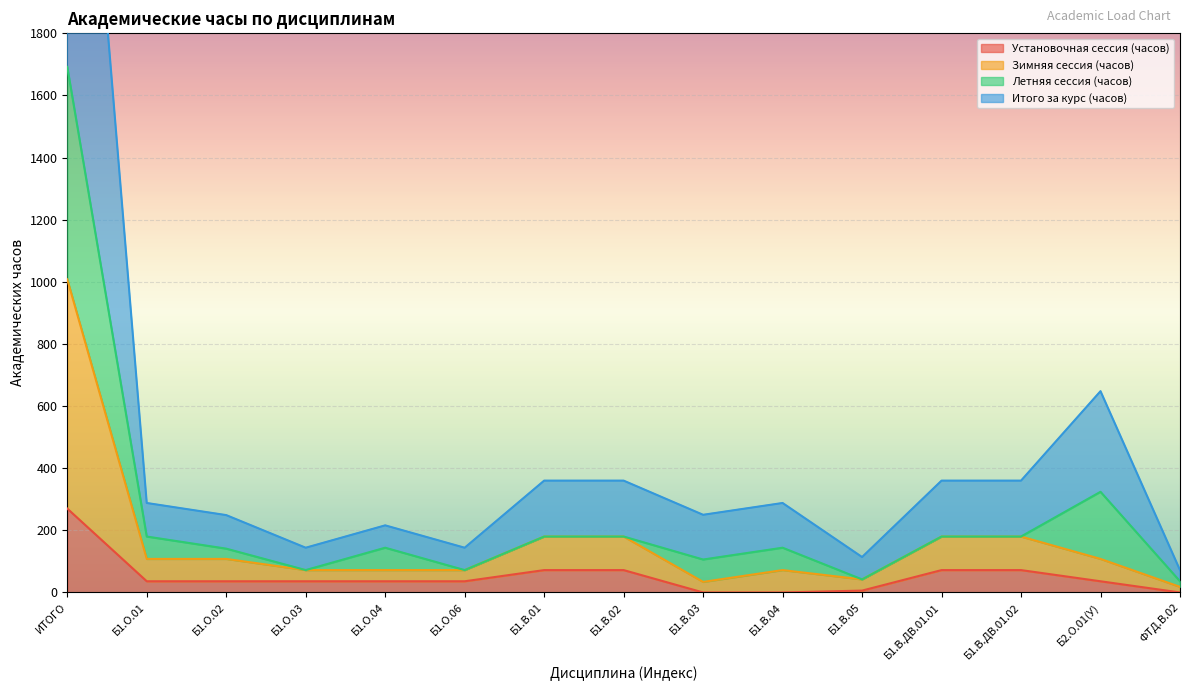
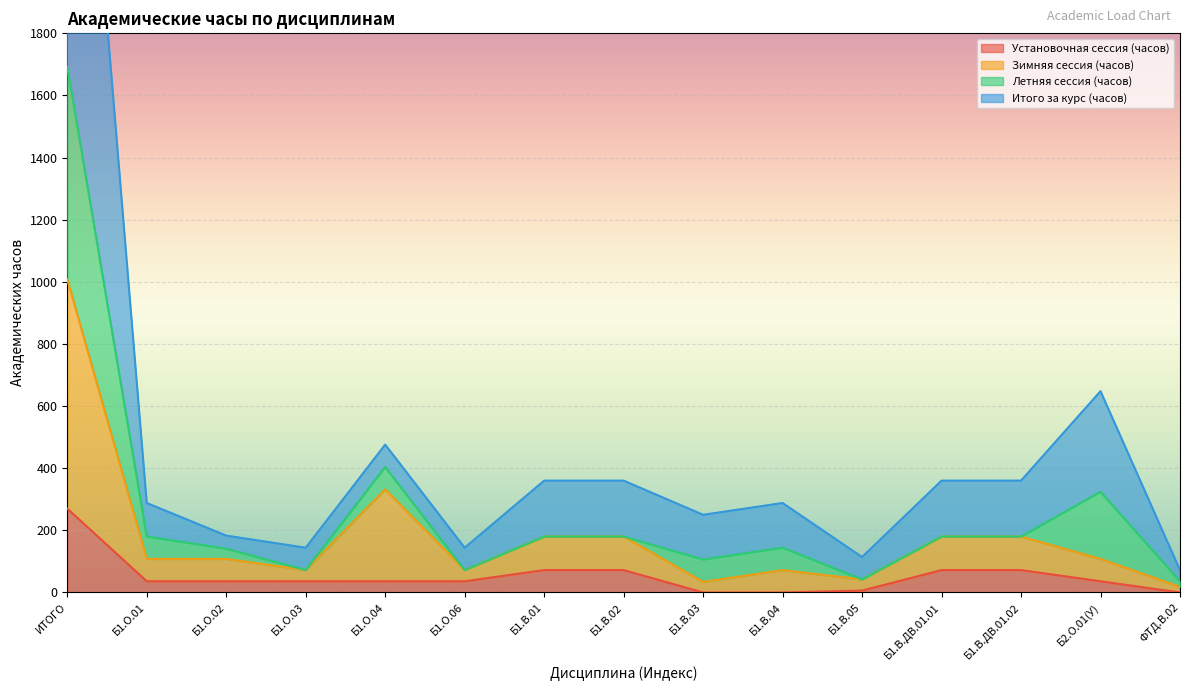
  {
    "Установочная сессия (часов)": {
      "ИТОГО": 270,
      "Б1.О.01": 40,
      "Б1.О.02": 40,
      "Б1.О.03": 40,
      "Б1.О.04": 40,
      "Б1.О.06": 40,
      "Б1.В.01": 70,
      "Б1.В.02": 70,
      "Б1.В.03": 0,
      "Б1.В.04": 0,
      "Б1.В.05": 10,
      "Б1.В.ДВ.01.01": 70,
      "Б1.В.ДВ.01.02": 70,
      "Б2.О.01(У)": 40,
      "ФТД.В.02": 0
    },
    "Зимняя сессия (часов)": {
      "ИТОГО": 740,
      "Б1.О.01": 70,
      "Б1.О.02": 70,
-     "Б1.О.04": 40,
+     "Б1.О.04": 300,
      "Б1.В.03": 30,
      "Б1.В.04": 70,
      "Б2.О.01(У)": 70,
      "ФТД.В.02": 20
    },
    "Летняя сессия (часов)": {
      "ИТОГО": 680,
      "Б1.О.01": 70,
      "Б1.О.02": 30,
      "Б1.О.04": 70,
      "Б1.В.03": 70,
      "Б1.В.04": 70,
      "Б2.О.01(У)": 220,
      "ФТД.В.02": 20
    },
    "Итого за курс (часов)": {
      "Б1.О.01": 110,
-     "Б1.О.02": 110,
+     "Б1.О.02": 40,
      "Б1.О.03": 70,
      "Б1.О.04": 70,
      "Б1.О.06": 70,
      "Б1.В.01": 180,
      "Б1.В.02": 180,
      "Б1.В.03": 140,
      "Б1.В.04": 140,
      "Б1.В.05": 70,
      "Б1.В.ДВ.01.01": 180,
      "Б1.В.ДВ.01.02": 180,
      "Б2.О.01(У)": 320,
      "ФТД.В.02": 40
    }
  }
